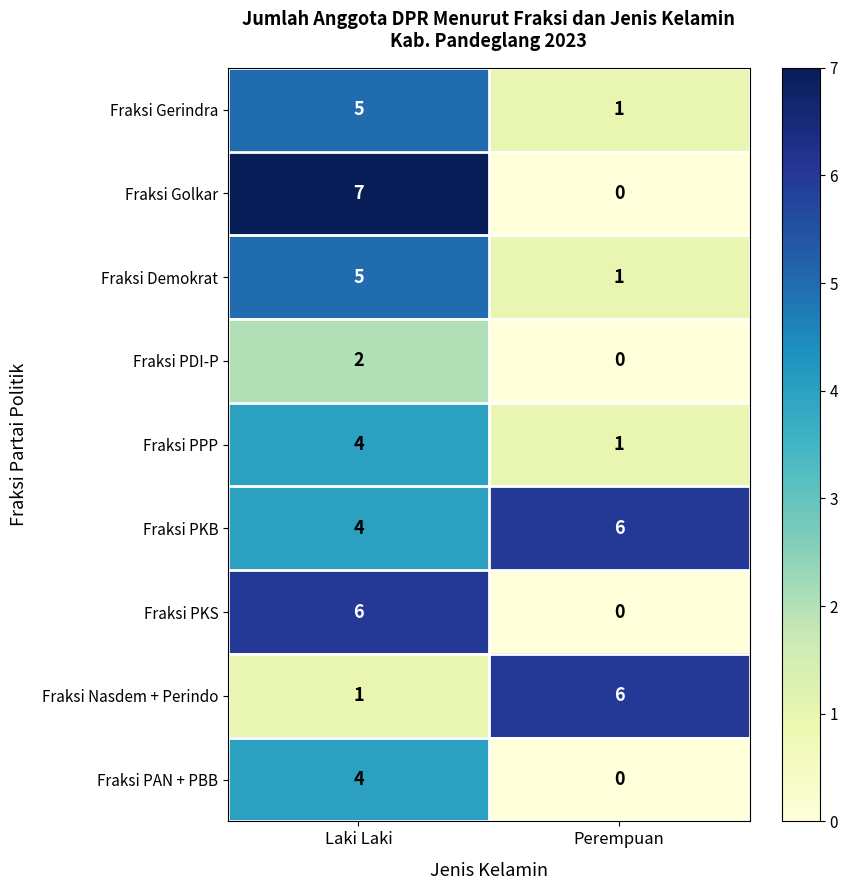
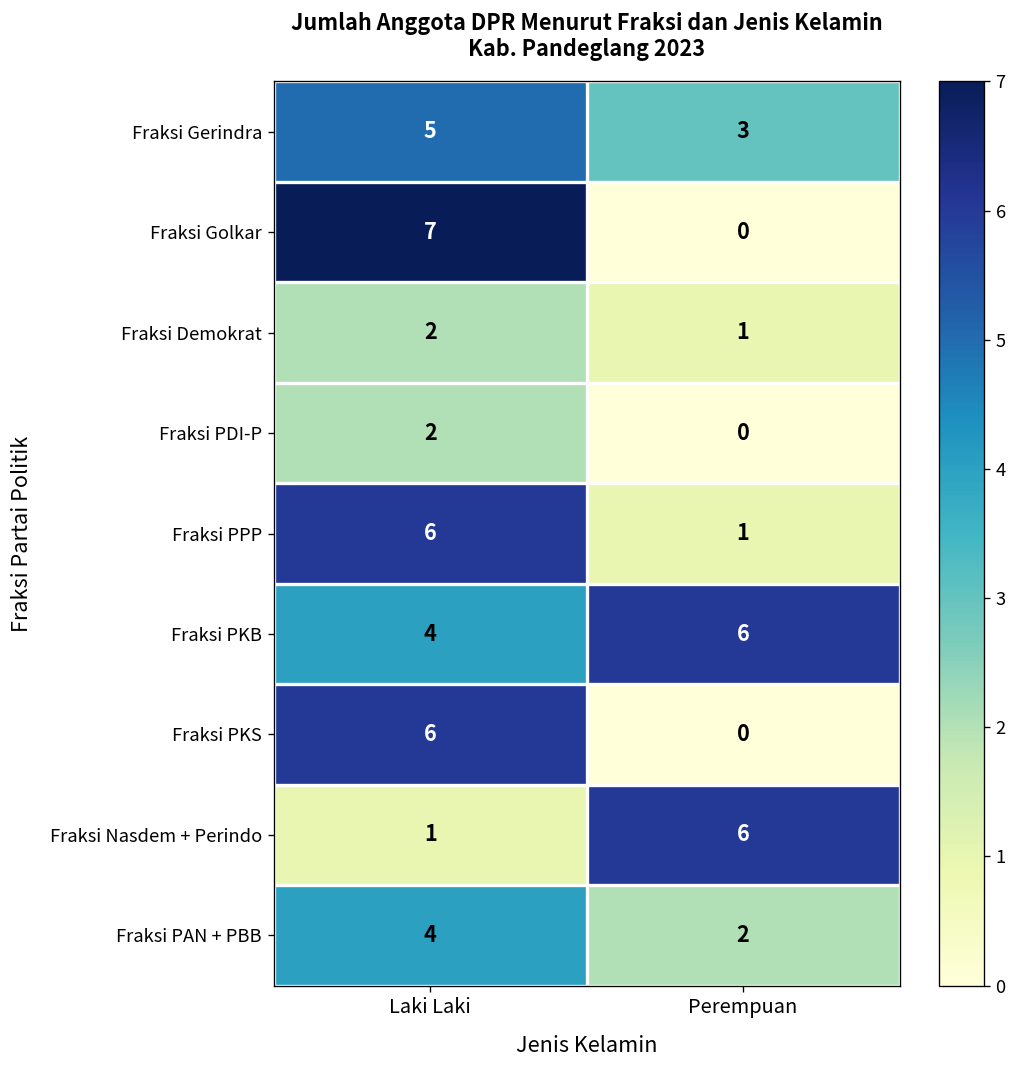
  {
    "Fraksi Gerindra": {
      "Laki Laki": 5,
-     "Perempuan": 1
+     "Perempuan": 3
    },
    "Fraksi Golkar": {
      "Laki Laki": 7,
      "Perempuan": 0
    },
    "Fraksi Demokrat": {
-     "Laki Laki": 5,
+     "Laki Laki": 2,
      "Perempuan": 1
    },
    "Fraksi PDI-P": {
      "Laki Laki": 2,
      "Perempuan": 0
    },
    "Fraksi PPP": {
-     "Laki Laki": 4,
+     "Laki Laki": 6,
      "Perempuan": 1
    },
    "Fraksi PKB": {
      "Laki Laki": 4,
      "Perempuan": 6
    },
    "Fraksi PKS": {
      "Laki Laki": 6,
      "Perempuan": 0
    },
    "Fraksi Nasdem + Perindo": {
      "Laki Laki": 1,
      "Perempuan": 6
    },
    "Fraksi PAN + PBB": {
      "Laki Laki": 4,
-     "Perempuan": 0
+     "Perempuan": 2
    }
  }
